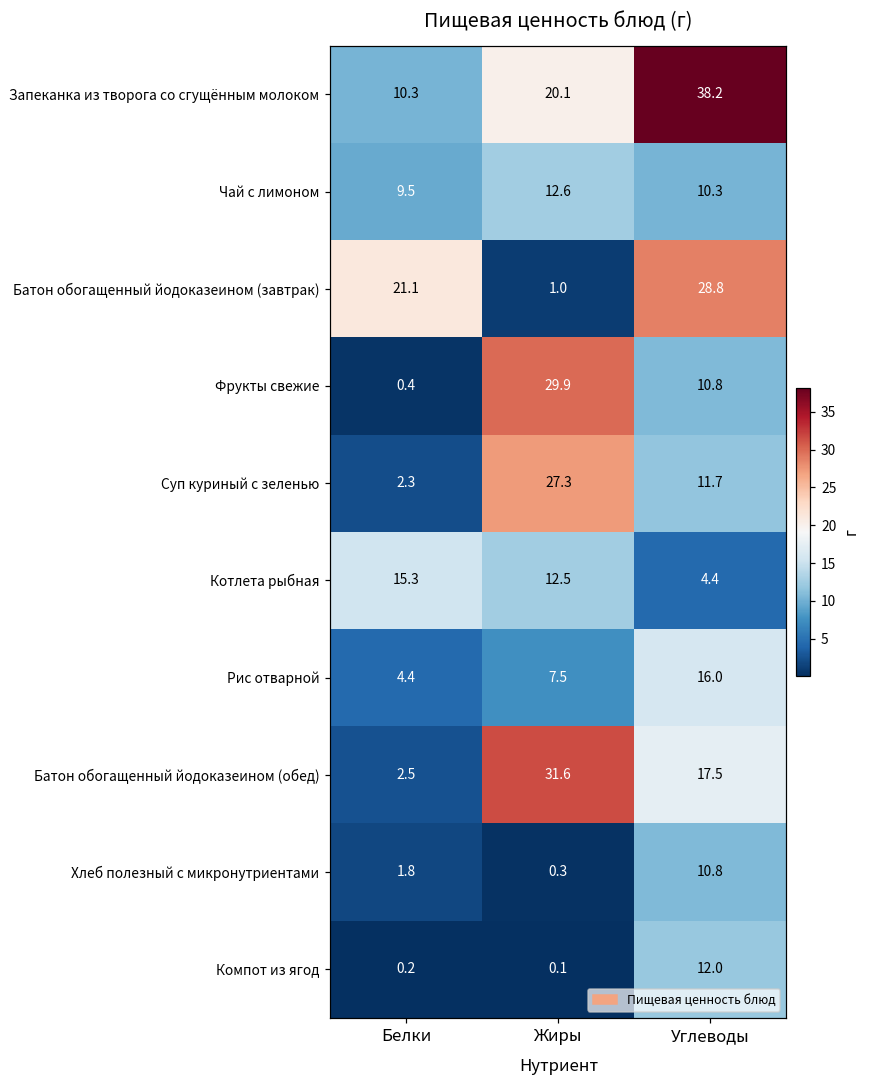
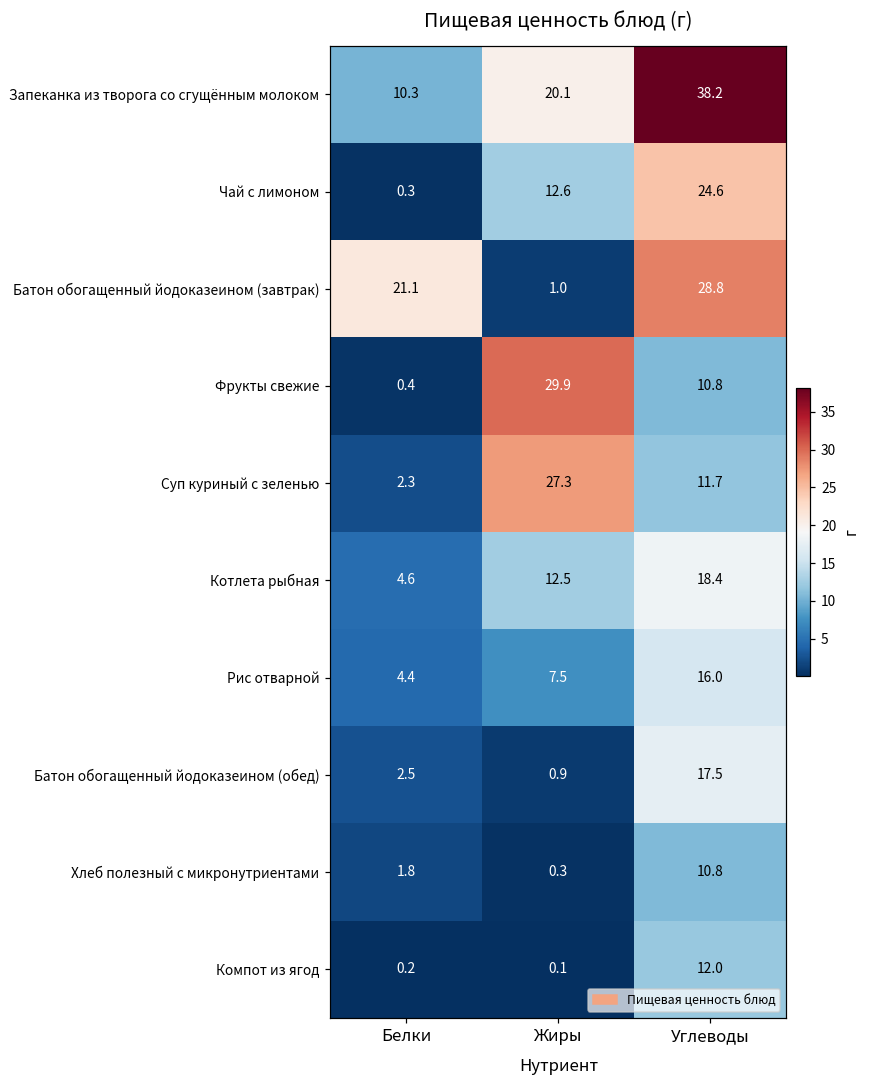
  {
    "Запеканка из творога со сгущённым молоком": {
      "Белки": 10.3,
      "Жиры": 20.1,
      "Углеводы": 38.2
    },
    "Чай с лимоном": {
-     "Белки": 9.5,
+     "Белки": 0.3,
      "Жиры": 12.6,
-     "Углеводы": 10.3
+     "Углеводы": 24.6
    },
    "Батон обогащенный йодоказеином (завтрак)": {
      "Белки": 21.1,
      "Жиры": 1.0,
      "Углеводы": 28.8
    },
    "Фрукты свежие": {
      "Белки": 0.4,
      "Жиры": 29.9,
      "Углеводы": 10.8
    },
    "Суп куриный с зеленью": {
      "Белки": 2.3,
      "Жиры": 27.3,
      "Углеводы": 11.7
    },
    "Котлета рыбная": {
-     "Белки": 15.3,
+     "Белки": 4.6,
      "Жиры": 12.5,
-     "Углеводы": 4.4
+     "Углеводы": 18.4
    },
    "Рис отварной": {
      "Белки": 4.4,
      "Жиры": 7.5,
      "Углеводы": 16.0
    },
    "Батон обогащенный йодоказеином (обед)": {
      "Белки": 2.5,
-     "Жиры": 31.6,
+     "Жиры": 0.9,
      "Углеводы": 17.5
    },
    "Хлеб полезный с микронутриентами": {
      "Белки": 1.8,
      "Жиры": 0.3,
      "Углеводы": 10.8
    },
    "Компот из ягод": {
      "Белки": 0.2,
      "Жиры": 0.1,
      "Углеводы": 12.0
    }
  }
